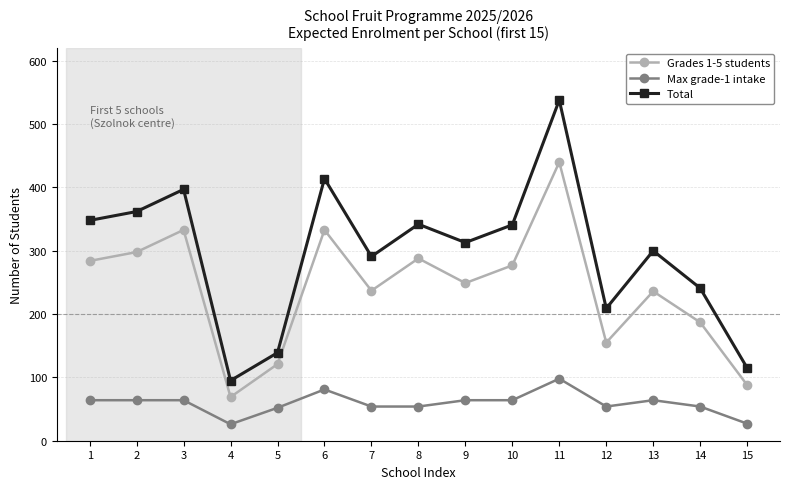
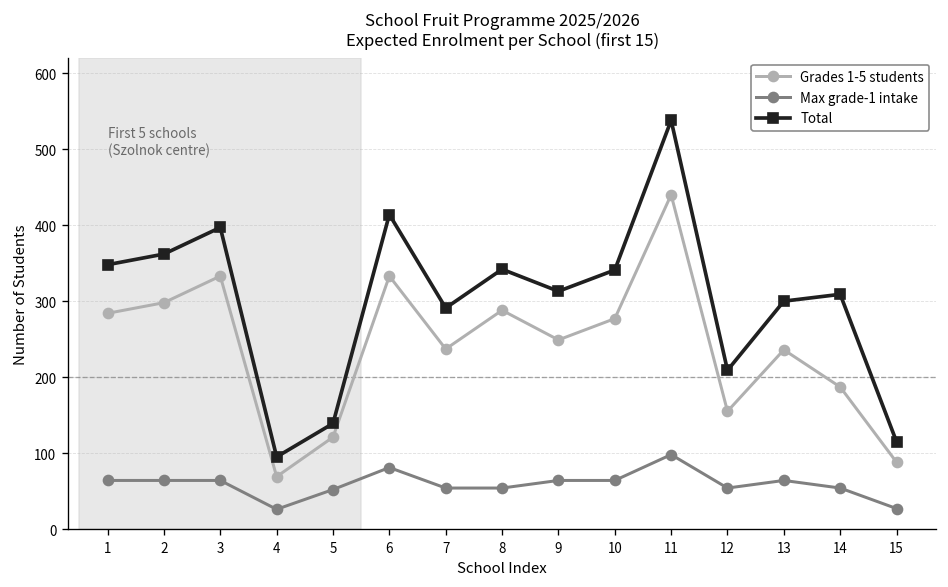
  {
    "Grades 1-5 students": {
      "1": 280,
      "2": 300,
      "3": 330,
      "4": 70,
      "5": 120,
      "6": 330,
      "7": 240,
      "8": 290,
      "9": 250,
      "10": 280,
      "11": 440,
      "12": 160,
      "13": 240,
      "14": 190,
      "15": 90
    },
    "Max grade-1 intake": {
      "1": 60,
      "2": 60,
      "3": 60,
      "4": 30,
      "5": 50,
      "6": 80,
      "7": 50,
      "8": 50,
      "9": 60,
      "10": 60,
      "11": 100,
      "12": 50,
      "13": 60,
      "14": 50,
      "15": 30
    },
    "Total": {
      "1": 350,
      "2": 360,
      "3": 400,
      "4": 100,
      "5": 140,
      "6": 410,
      "7": 290,
      "8": 340,
      "9": 310,
      "10": 340,
      "11": 540,
      "12": 210,
      "13": 300,
-     "14": 240,
+     "14": 310,
      "15": 120
    }
  }
